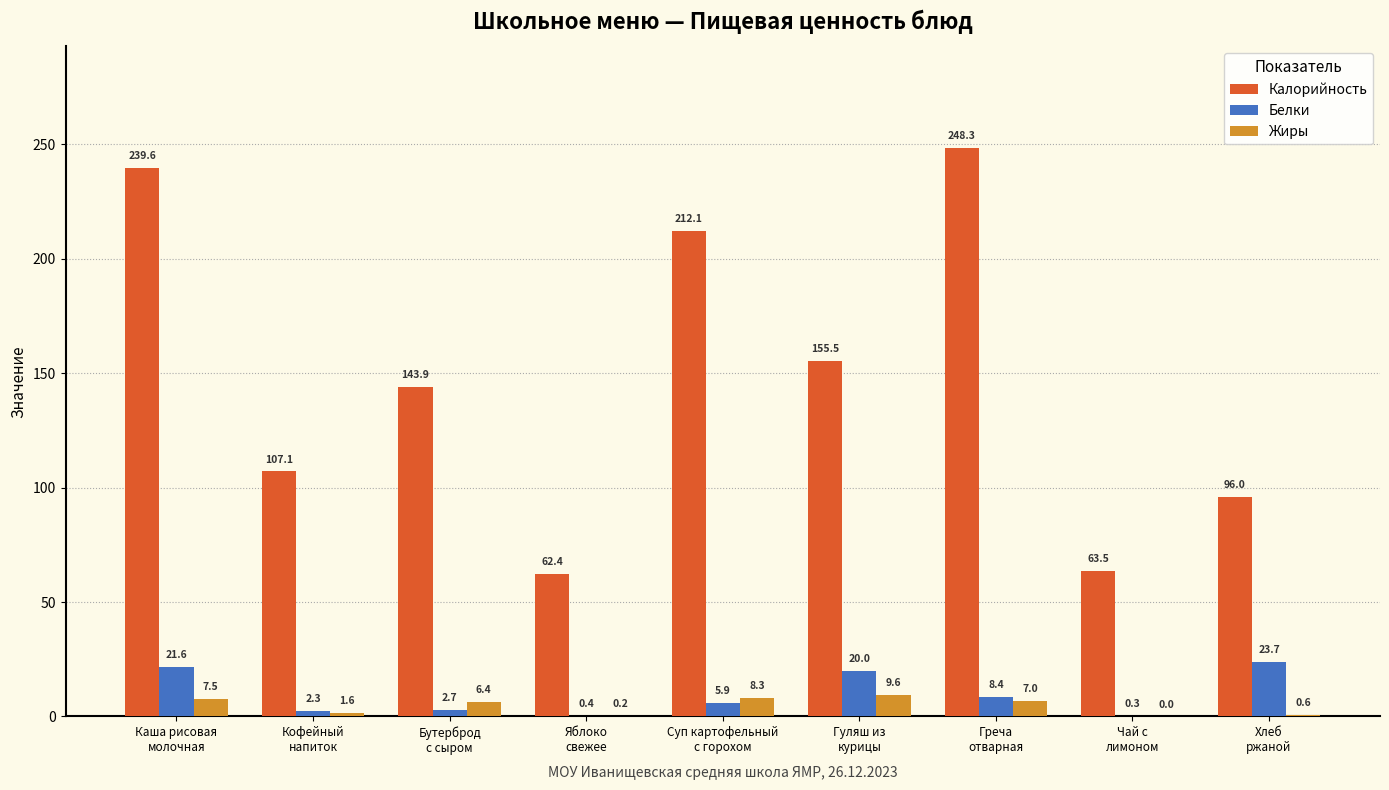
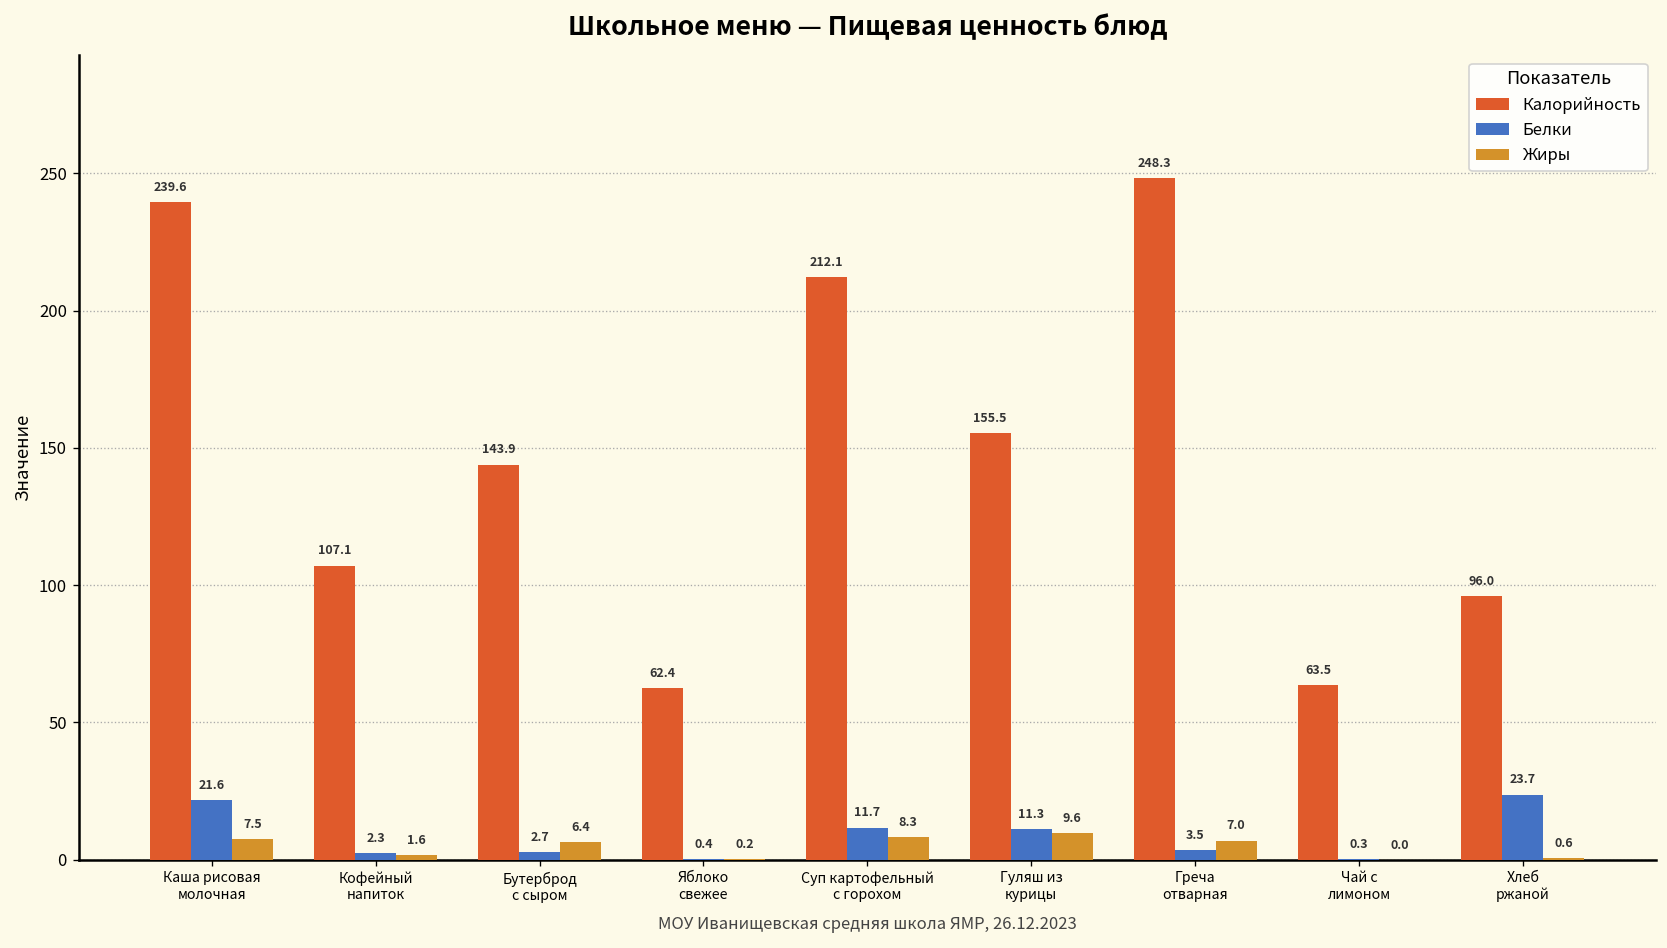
  {
    "Белки": {
      "Каша рисовая молочная": 21.6,
      "Кофейный напиток": 2.3,
      "Бутерброд с сыром": 2.7,
      "Яблоко свежее": 0.4,
-     "Суп картофельный с горохом": 5.9,
-     "Гуляш из курицы": 20.0,
-     "Греча отварная": 8.4,
+     "Суп картофельный с горохом": 11.7,
+     "Гуляш из курицы": 11.3,
+     "Греча отварная": 3.5,
      "Чай с лимоном": 0.3,
      "Хлеб ржаной": 23.7
    }
  }
